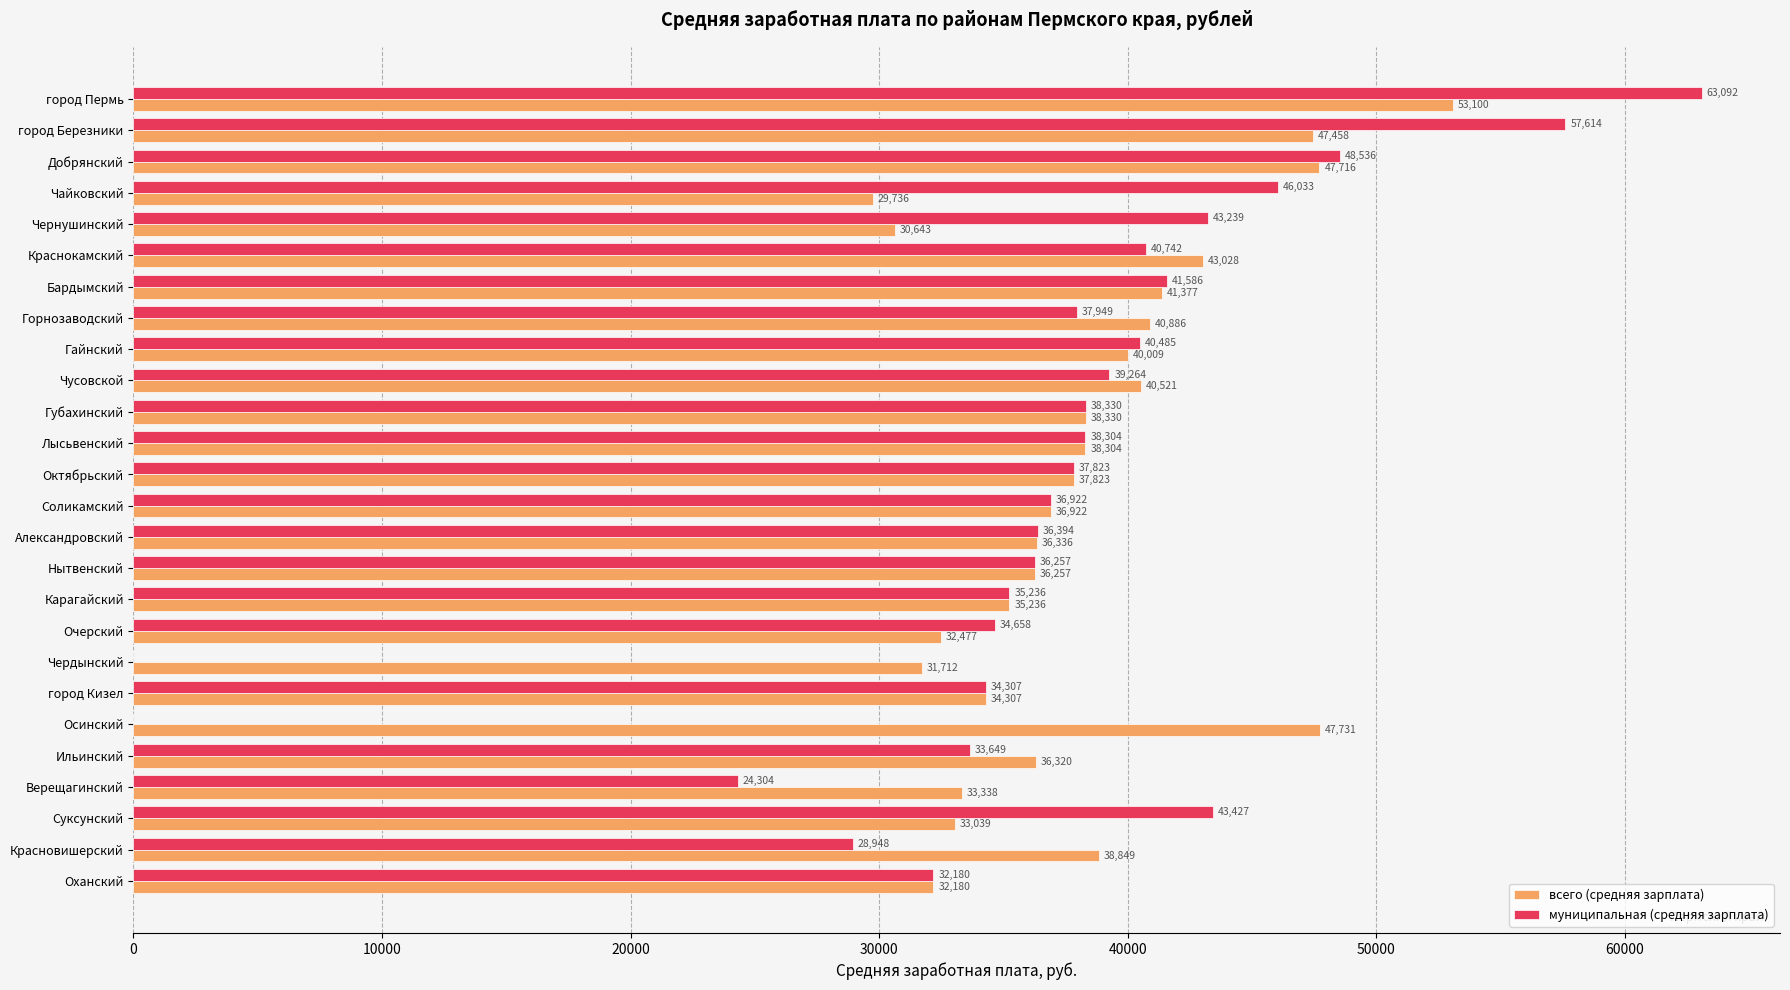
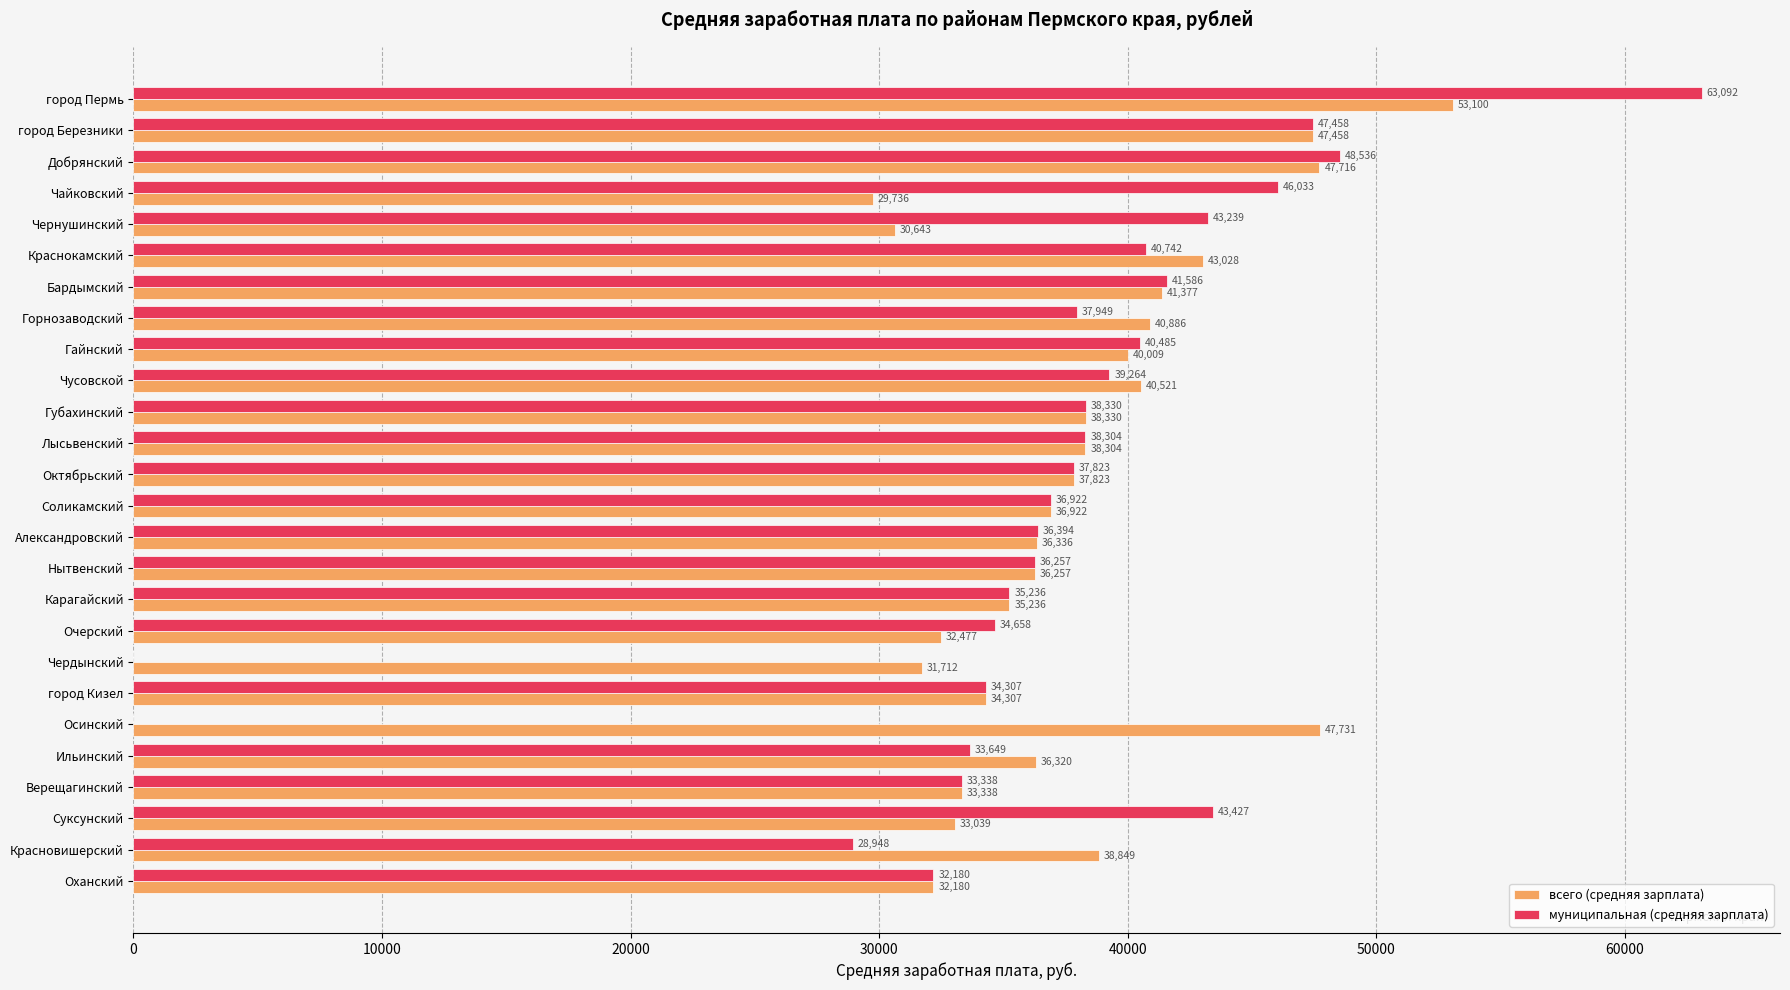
  {
    "всего (средняя зарплата)": {
      "город Пермь": "53,100",
      "город Березники": "47,458",
      "Добрянский": "47,716",
      "Чайковский": "29,736",
      "Чернушинский": "30,643",
      "Краснокамский": "43,028",
      "Бардымский": "41,377",
      "Горнозаводский": "40,886",
      "Гайнский": "40,009",
      "Чусовской": "40,521",
      "Губахинский": "38,330",
      "Лысьвенский": "38,304",
      "Октябрьский": "37,823",
      "Соликамский": "36,922",
      "Александровский": "36,336",
      "Нытвенский": "36,257",
      "Карагайский": "35,236",
      "Очерский": "32,477",
      "Чердынский": "31,712",
      "город Кизел": "34,307",
      "Осинский": "47,731",
      "Ильинский": "36,320",
      "Верещагинский": "33,338",
      "Суксунский": "33,039",
      "Красновишерский": "38,849",
      "Оханский": "32,180"
    },
    "муниципальная (средняя зарплата)": {
      "город Пермь": "63,092",
-     "город Березники": "57,614",
+     "город Березники": "47,458",
      "Добрянский": "48,536",
      "Чайковский": "46,033",
      "Чернушинский": "43,239",
      "Краснокамский": "40,742",
      "Бардымский": "41,586",
      "Горнозаводский": "37,949",
      "Гайнский": "40,485",
      "Чусовской": "39,264",
      "Губахинский": "38,330",
      "Лысьвенский": "38,304",
      "Октябрьский": "37,823",
      "Соликамский": "36,922",
      "Александровский": "36,394",
      "Нытвенский": "36,257",
      "Карагайский": "35,236",
      "Очерский": "34,658",
      "город Кизел": "34,307",
      "Ильинский": "33,649",
-     "Верещагинский": "24,304",
+     "Верещагинский": "33,338",
      "Суксунский": "43,427",
      "Красновишерский": "28,948",
      "Оханский": "32,180"
    }
  }
